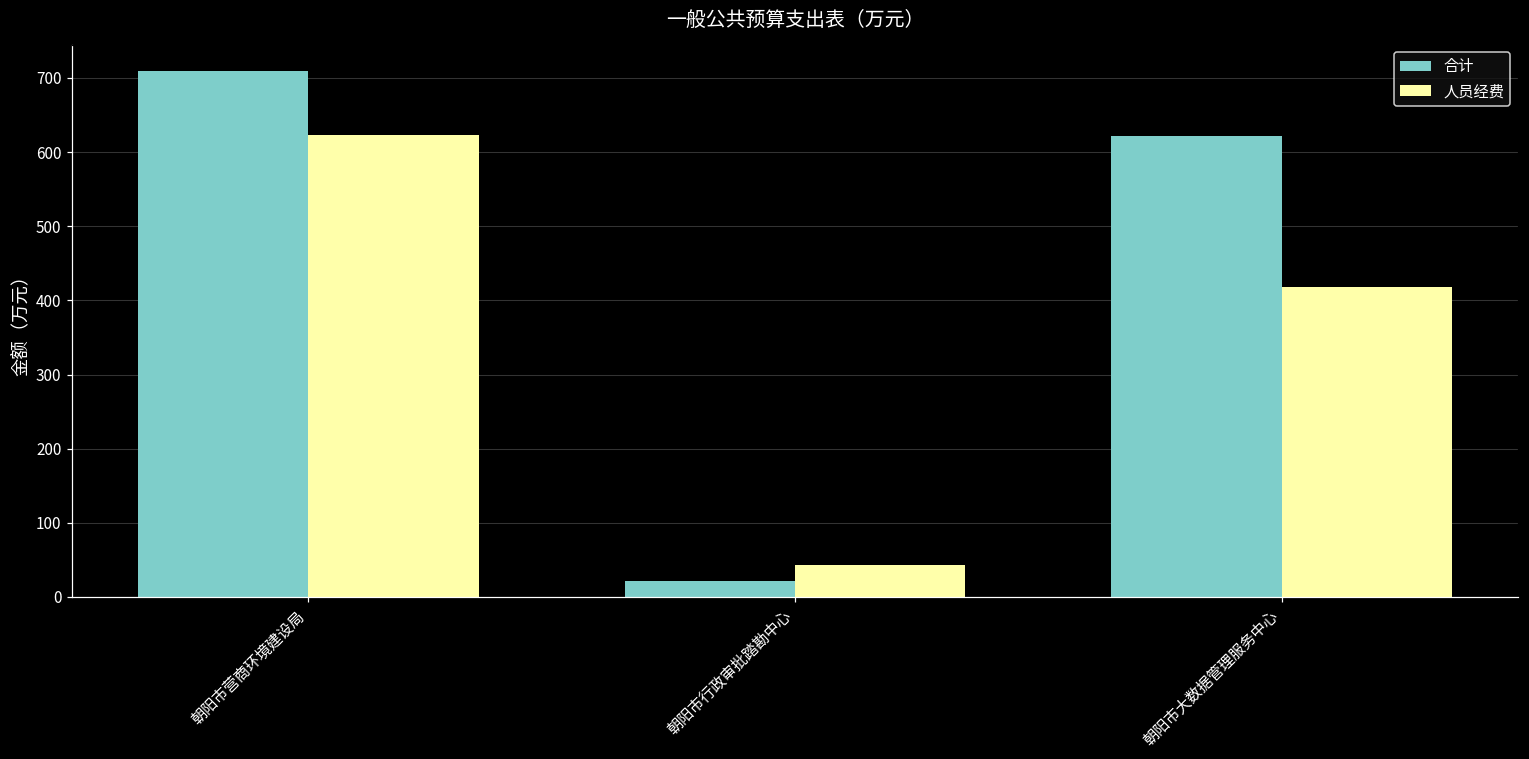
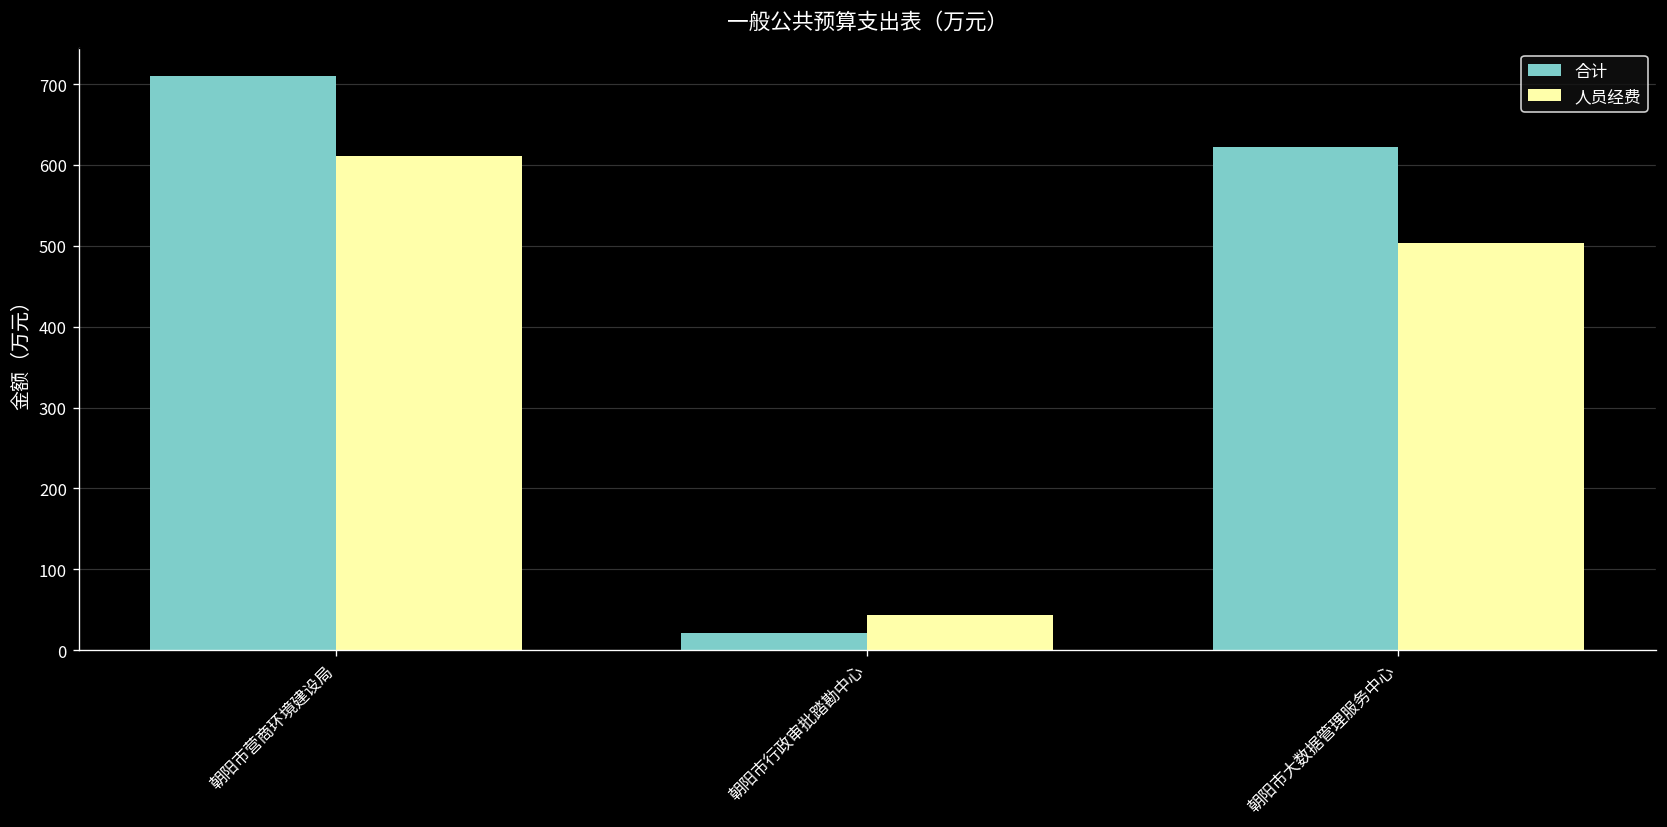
  {
    "合计": {
      "朝阳市营商环境建设局": 710,
      "朝阳市行政审批踏勘中心": 20,
      "朝阳市大数据管理服务中心": 620
    },
    "人员经费": {
-     "朝阳市营商环境建设局": 620,
+     "朝阳市营商环境建设局": 610,
      "朝阳市行政审批踏勘中心": 40,
-     "朝阳市大数据管理服务中心": 420
+     "朝阳市大数据管理服务中心": 500
    }
  }
